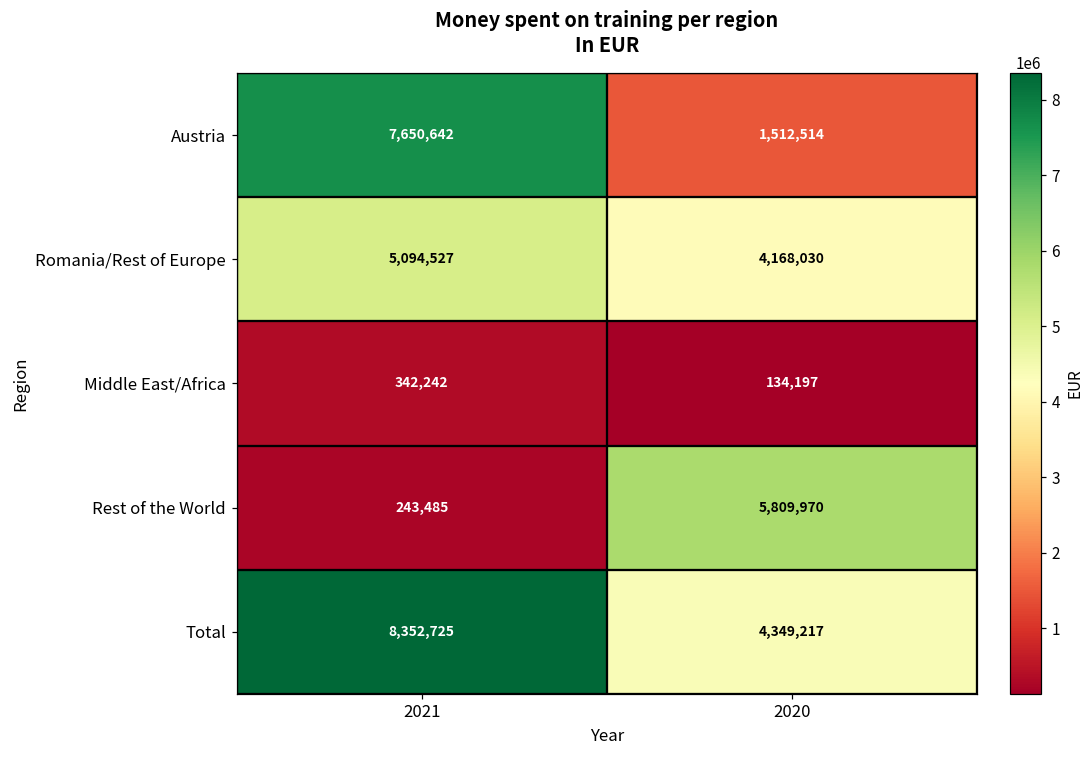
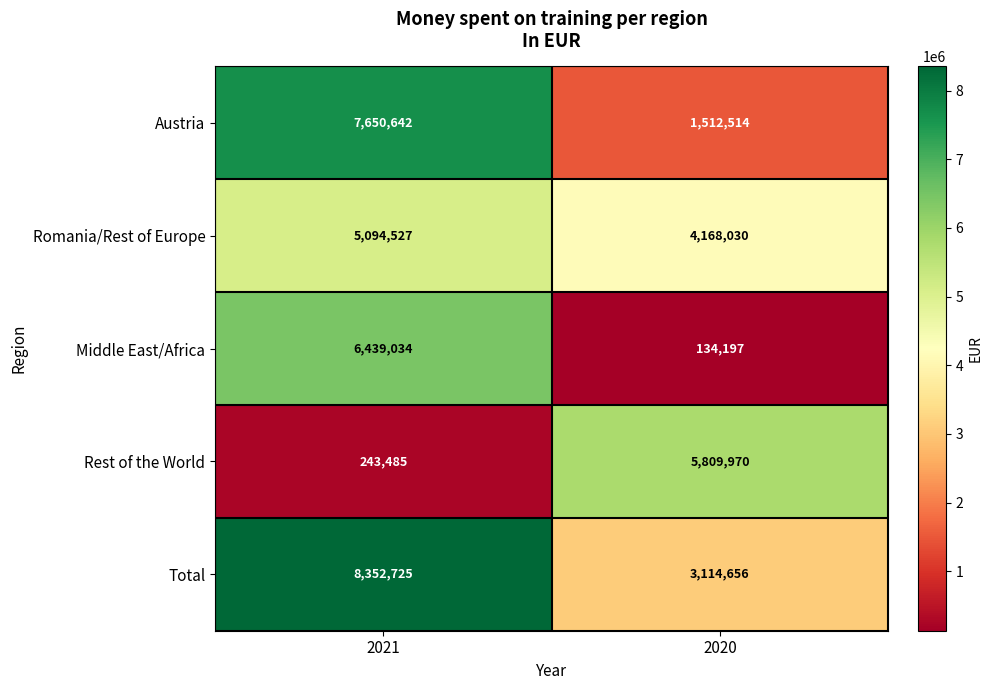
  {
    "Austria": {
      "2021": "7,650,642",
      "2020": "1,512,514"
    },
    "Romania/Rest of Europe": {
      "2021": "5,094,527",
      "2020": "4,168,030"
    },
    "Middle East/Africa": {
-     "2021": "342,242",
+     "2021": "6,439,034",
      "2020": "134,197"
    },
    "Rest of the World": {
      "2021": "243,485",
      "2020": "5,809,970"
    },
    "Total": {
      "2021": "8,352,725",
-     "2020": "4,349,217"
+     "2020": "3,114,656"
    }
  }
